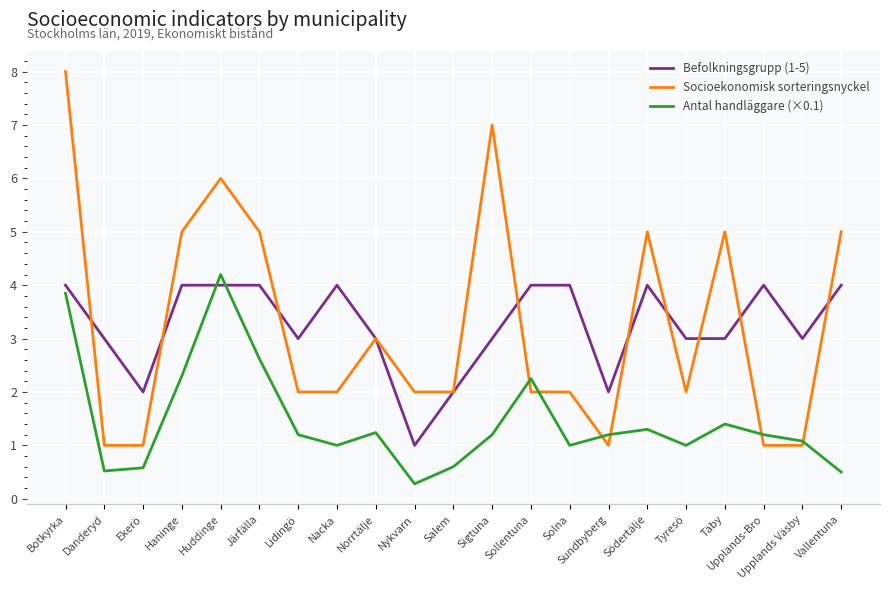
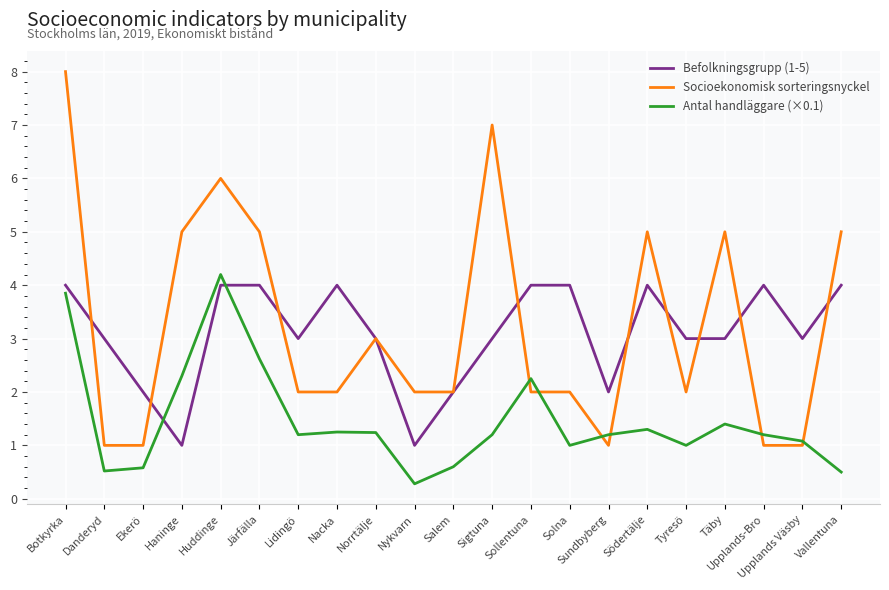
  {
    "Befolkningsgrupp (1-5)": {
      "Botkyrka": 4,
      "Danderyd": 3,
      "Ekerö": 2,
-     "Haninge": 4,
+     "Haninge": 1,
      "Huddinge": 4,
      "Järfälla": 4,
      "Lidingö": 3,
      "Nacka": 4,
      "Nykvarn": 1,
      "Sigtuna": 3,
      "Sollentuna": 4,
      "Solna": 4,
      "Sundbyberg": 2,
      "Södertälje": 4,
      "Tyresö": 3,
      "Täby": 3,
      "Upplands-Bro": 4,
      "Upplands Väsby": 3,
      "Vallentuna": 4
    },
    "Socioekonomisk sorteringsnyckel": {
      "Botkyrka": 8.0,
      "Danderyd": 1.0,
      "Ekerö": 1.0,
      "Haninge": 5.0,
      "Huddinge": 6.0,
      "Järfälla": 5.0,
      "Lidingö": 2.0,
      "Nacka": 2.0,
      "Nykvarn": 2.0,
      "Sigtuna": 7.0,
      "Sollentuna": 2.0,
      "Solna": 2.0,
      "Sundbyberg": 1.0,
      "Södertälje": 5.0,
      "Tyresö": 2.0,
      "Täby": 5.0,
      "Upplands-Bro": 1.0,
      "Upplands Väsby": 1.0,
      "Vallentuna": 5.0
    },
    "Antal handläggare (×0.1)": {
      "Botkyrka": 3.9,
      "Danderyd": 0.5,
      "Ekerö": 0.6,
      "Haninge": 2.3,
      "Huddinge": 4.2,
      "Järfälla": 2.6,
      "Lidingö": 1.2,
-     "Nacka": 1.0,
+     "Nacka": 1.3,
      "Norrtälje": 1.2,
      "Nykvarn": 0.3,
      "Salem": 0.6,
      "Sigtuna": 1.2,
      "Sollentuna": 2.3,
      "Solna": 1.0,
      "Sundbyberg": 1.2,
      "Södertälje": 1.3,
      "Tyresö": 1.0,
      "Täby": 1.4,
      "Upplands-Bro": 1.2,
      "Upplands Väsby": 1.1,
      "Vallentuna": 0.5
    }
  }
